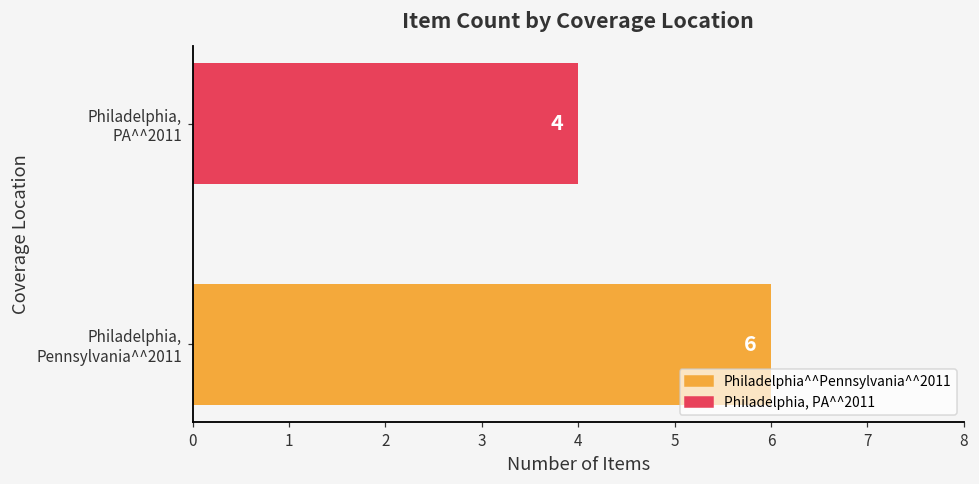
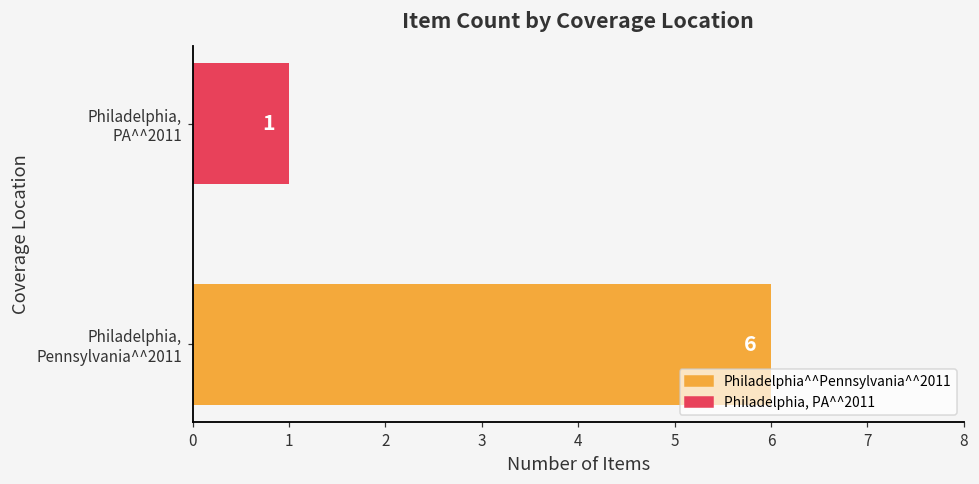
  {
-   "Philadelphia, PA^^2011": 4,
+   "Philadelphia, PA^^2011": 1,
    "Philadelphia, Pennsylvania^^2011": 6
  }
